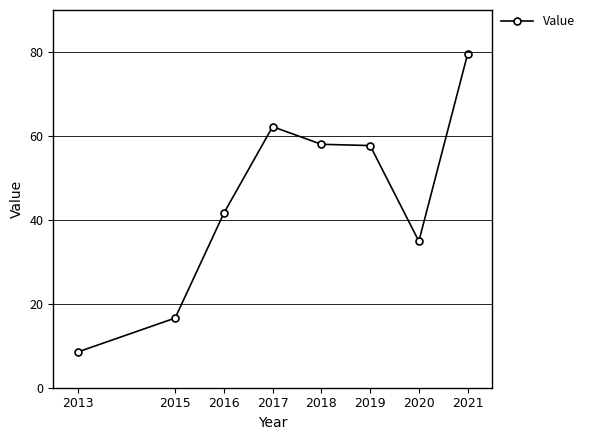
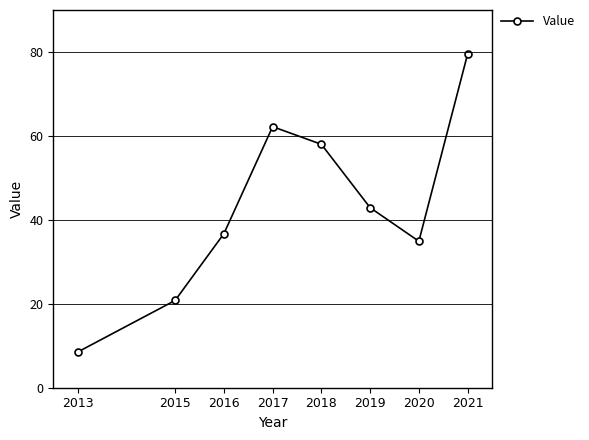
  {
    "2013": 9,
-   "2015": 17,
-   "2016": 42,
+   "2015": 21,
+   "2016": 37,
    "2017": 62,
    "2018": 58,
-   "2019": 58,
+   "2019": 43,
    "2020": 35,
    "2021": 80
  }
